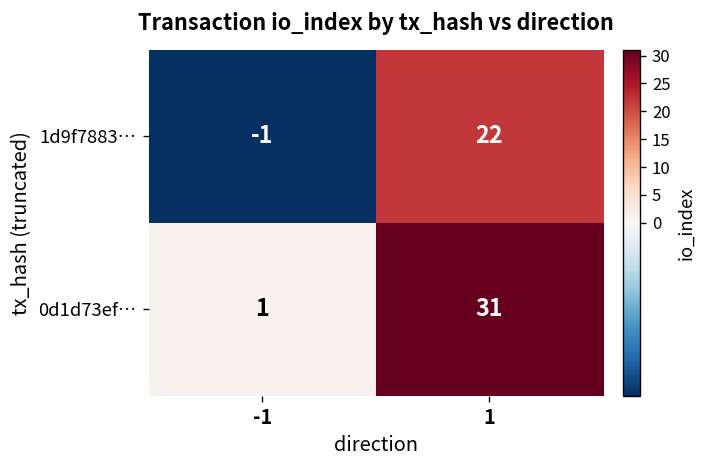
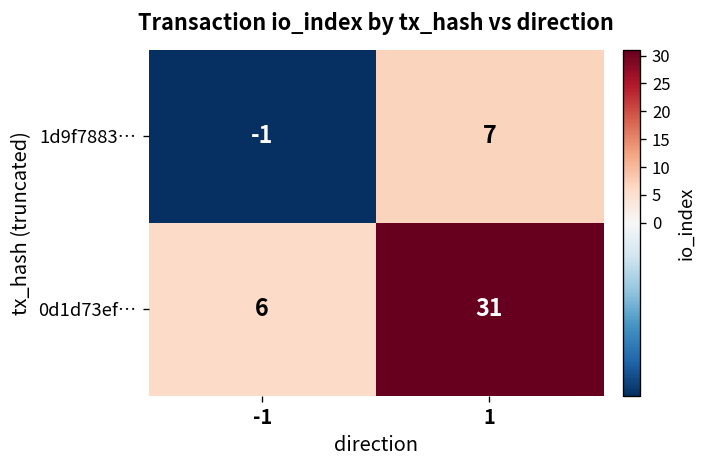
  {
    "1d9f7883…": {
      "-1": -1,
-     "1": 22
+     "1": 7
    },
    "0d1d73ef…": {
-     "-1": 1,
+     "-1": 6,
      "1": 31
    }
  }
